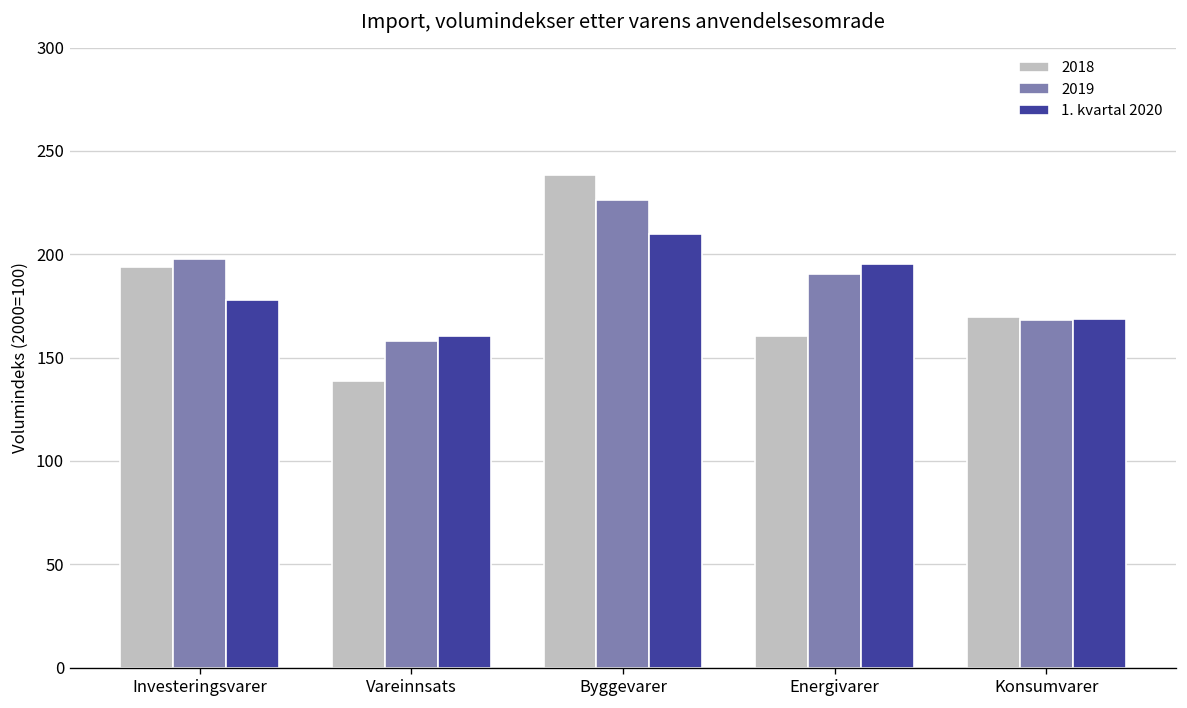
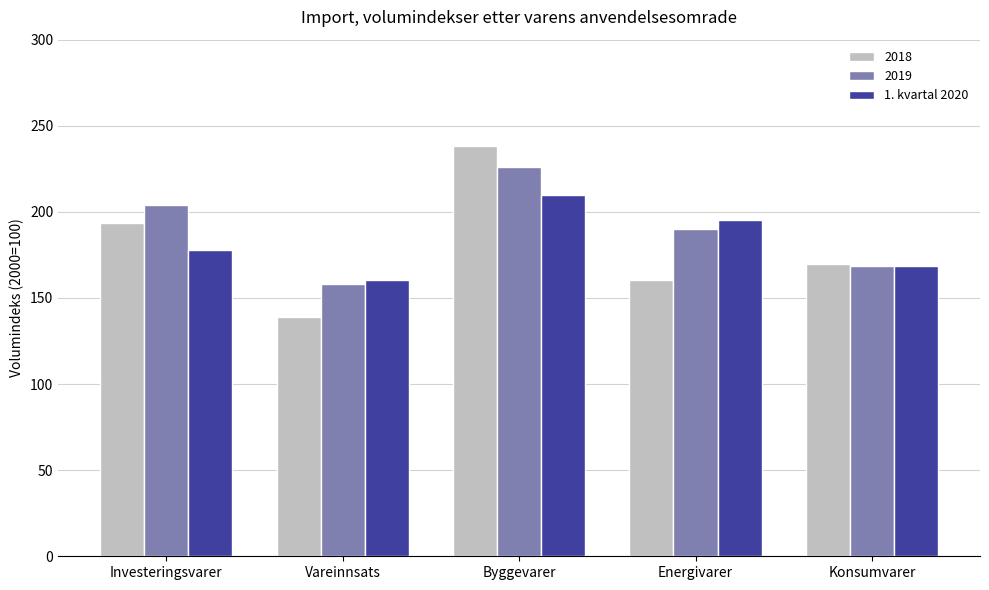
  {
    "2018": {
      "Investeringsvarer": 194,
      "Vareinnsats": 139,
      "Byggevarer": 239,
      "Energivarer": 160,
      "Konsumvarer": 170
    },
    "2019": {
-     "Investeringsvarer": 198,
+     "Investeringsvarer": 204,
      "Vareinnsats": 158,
      "Byggevarer": 226,
      "Energivarer": 190,
      "Konsumvarer": 168
    },
    "1. kvartal 2020": {
      "Investeringsvarer": 178,
      "Vareinnsats": 161,
      "Byggevarer": 210,
      "Energivarer": 195,
      "Konsumvarer": 169
    }
  }
